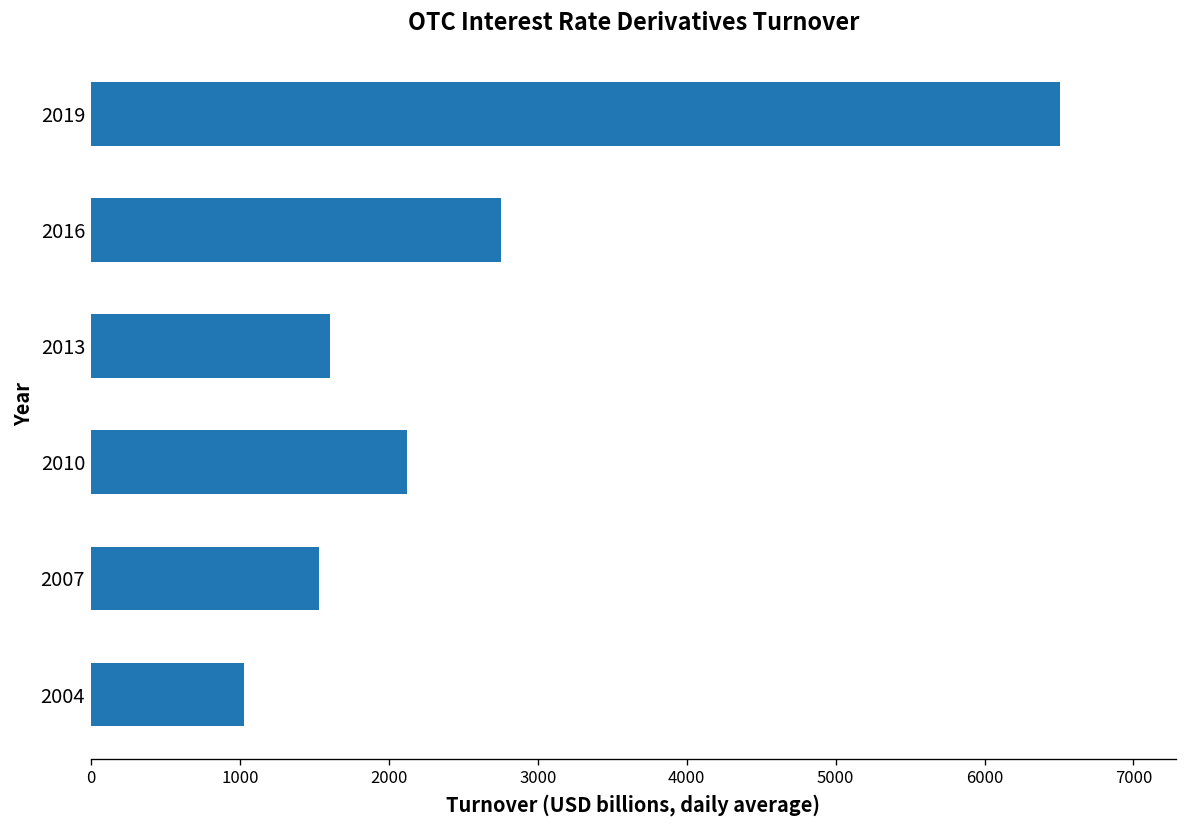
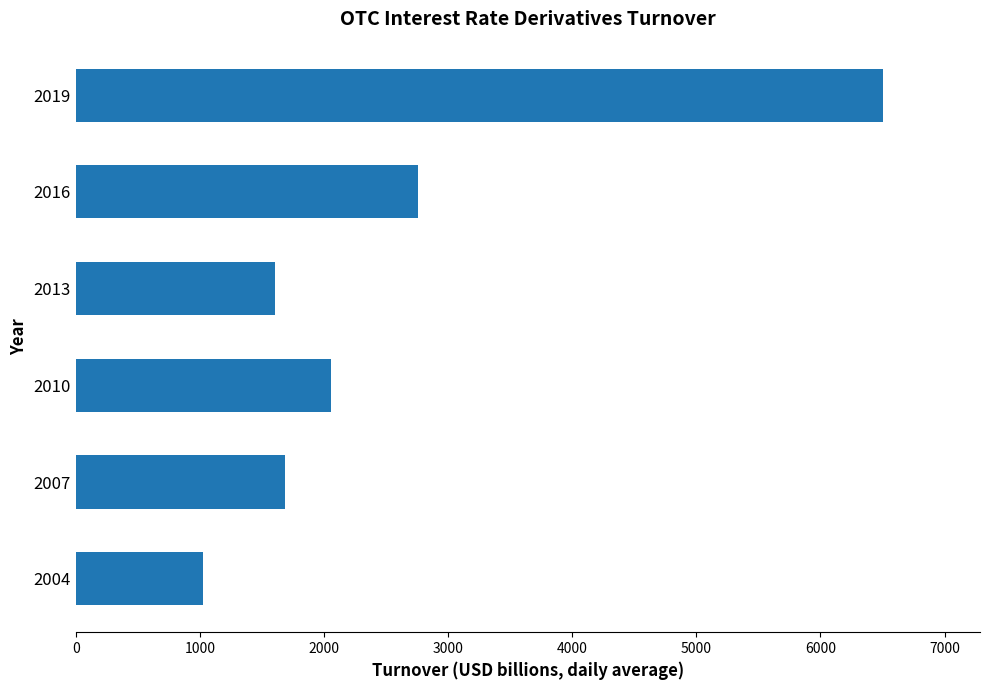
  {
    "2019": 6510,
    "2016": 2750,
    "2013": 1600,
-   "2010": 2120,
-   "2007": 1530,
+   "2010": 2050,
+   "2007": 1690,
    "2004": 1020
  }
